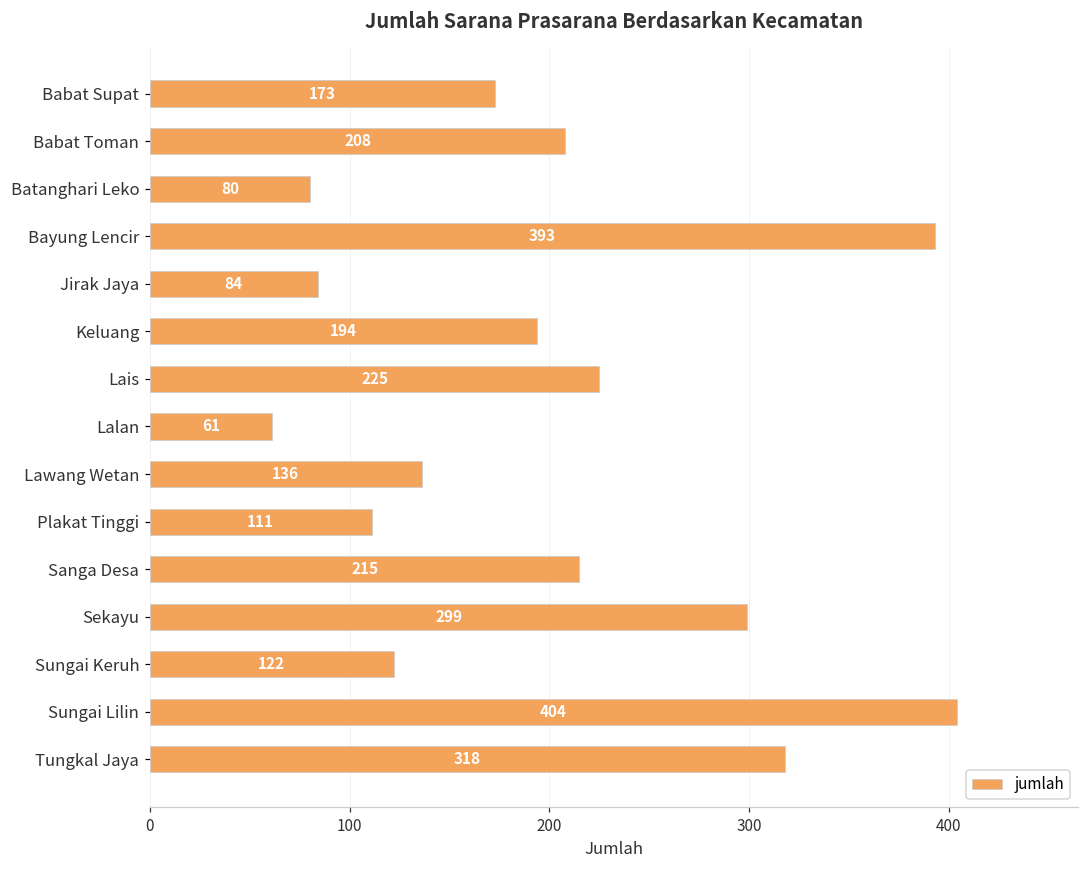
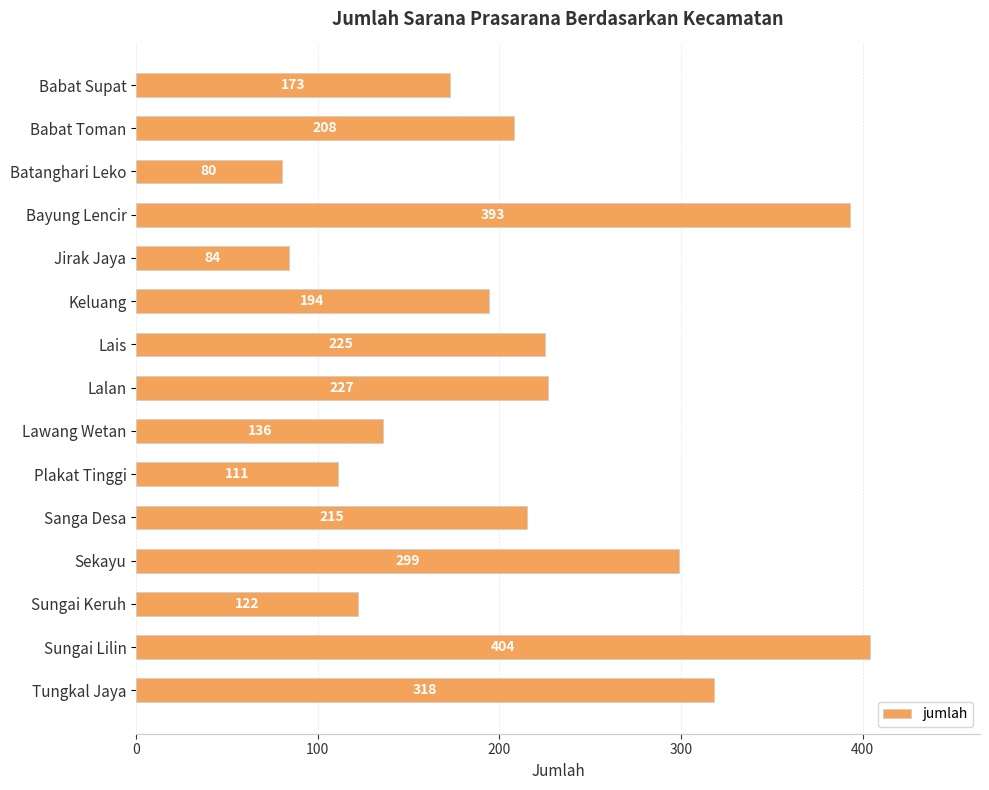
  {
    "Babat Supat": 173,
    "Babat Toman": 208,
    "Batanghari Leko": 80,
    "Bayung Lencir": 393,
    "Jirak Jaya": 84,
    "Keluang": 194,
    "Lais": 225,
-   "Lalan": 61,
+   "Lalan": 227,
    "Lawang Wetan": 136,
    "Plakat Tinggi": 111,
    "Sanga Desa": 215,
    "Sekayu": 299,
    "Sungai Keruh": 122,
    "Sungai Lilin": 404,
    "Tungkal Jaya": 318
  }
